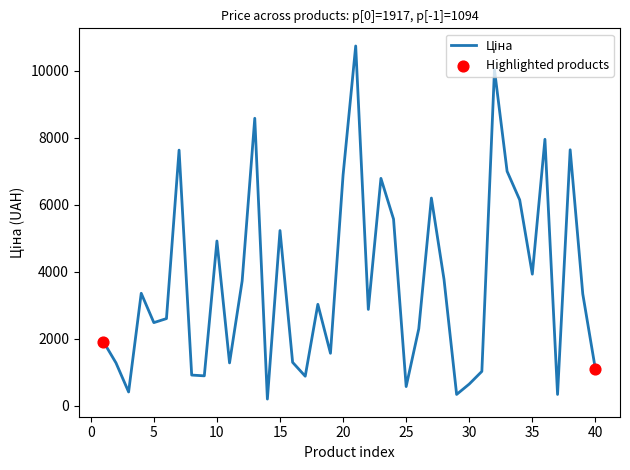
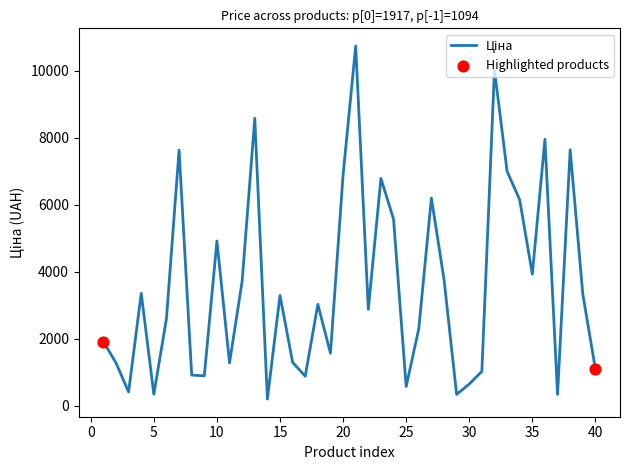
  {
    "Ціна": {
-     "5": 2500,
+     "5": 300,
      "10": 4900,
-     "15": 5200,
+     "15": 3300,
      "20": 6900,
      "25": 600,
      "30": 700,
      "35": 3900
    }
  }
